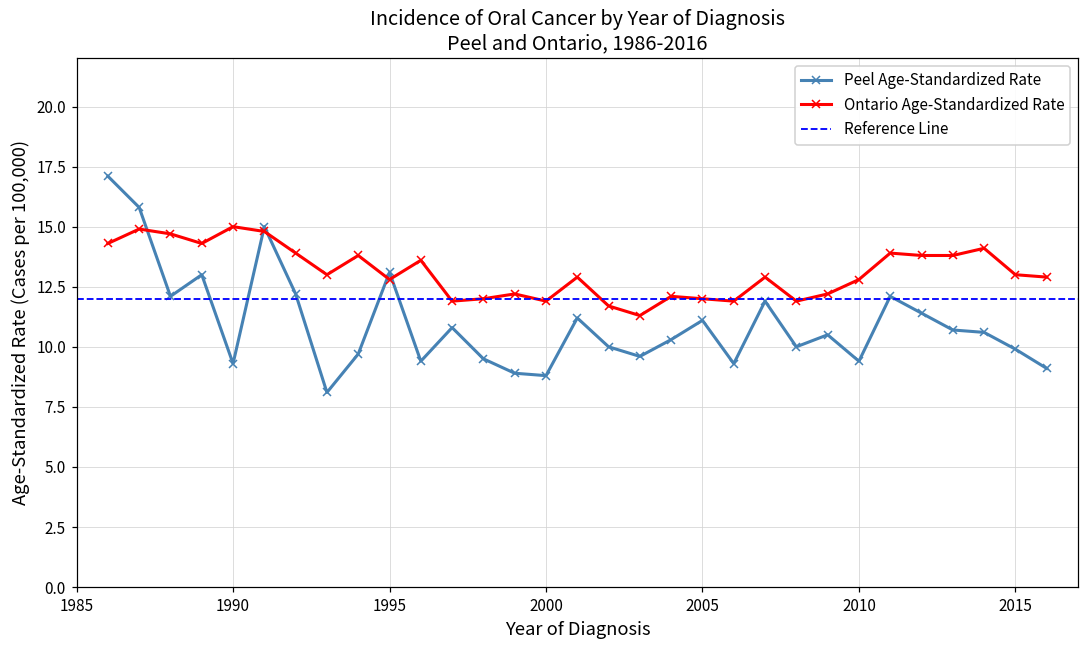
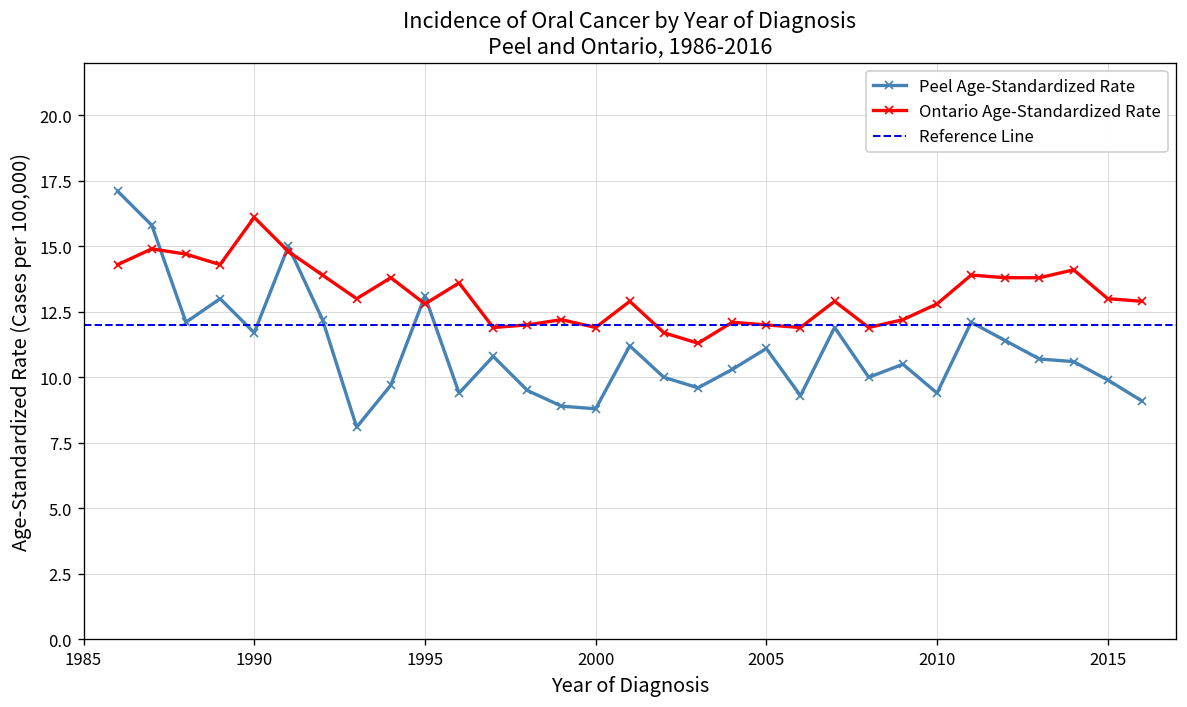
  {
    "Peel Age-Standardized Rate": {
-     "1990": 9.3,
+     "1990": 11.7,
      "1995": 13.1,
      "2000": 8.8,
      "2005": 11.1,
      "2010": 9.4,
      "2015": 9.9
    },
    "Ontario Age-Standardized Rate": {
-     "1990": 15.0,
+     "1990": 16.1,
      "1995": 12.8,
      "2000": 11.9,
      "2005": 12.0,
      "2010": 12.8,
      "2015": 13.0
    }
  }
